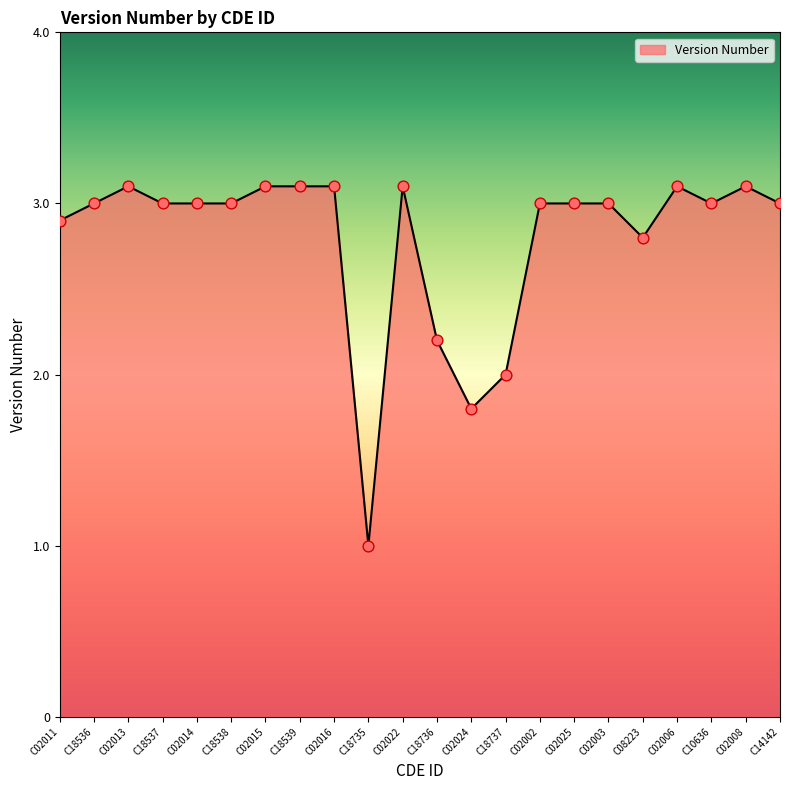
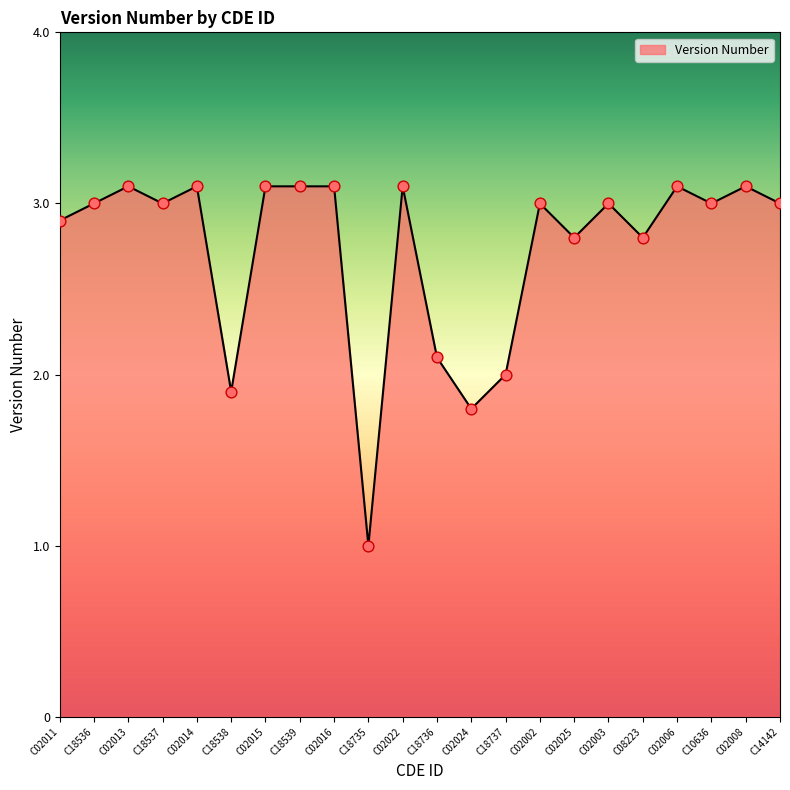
  {
    "C02011": 2.9,
    "C18536": 3.0,
    "C02013": 3.1,
    "C18537": 3.0,
-   "C02014": 3.0,
-   "C18538": 3.0,
+   "C02014": 3.1,
+   "C18538": 1.9,
    "C02015": 3.1,
    "C18539": 3.1,
    "C02016": 3.1,
    "C18735": 1.0,
    "C02022": 3.1,
-   "C18736": 2.2,
+   "C18736": 2.1,
    "C02024": 1.8,
    "C18737": 2.0,
    "C02002": 3.0,
-   "C02025": 3.0,
+   "C02025": 2.8,
    "C02003": 3.0,
    "C08223": 2.8,
    "C02006": 3.1,
    "C10636": 3.0,
    "C02008": 3.1,
    "C14142": 3.0
  }
